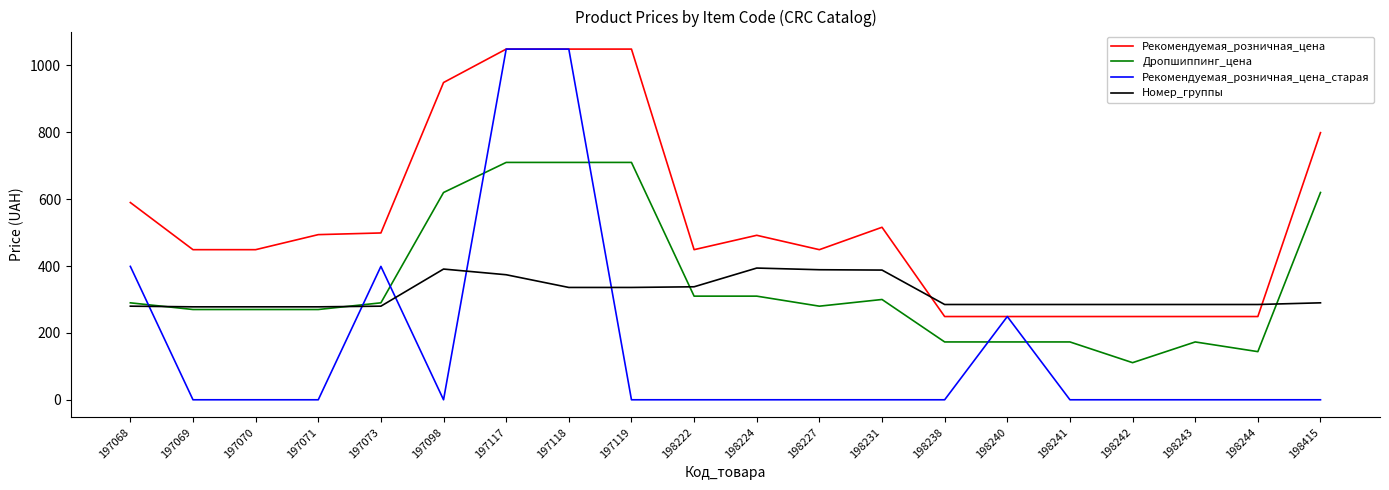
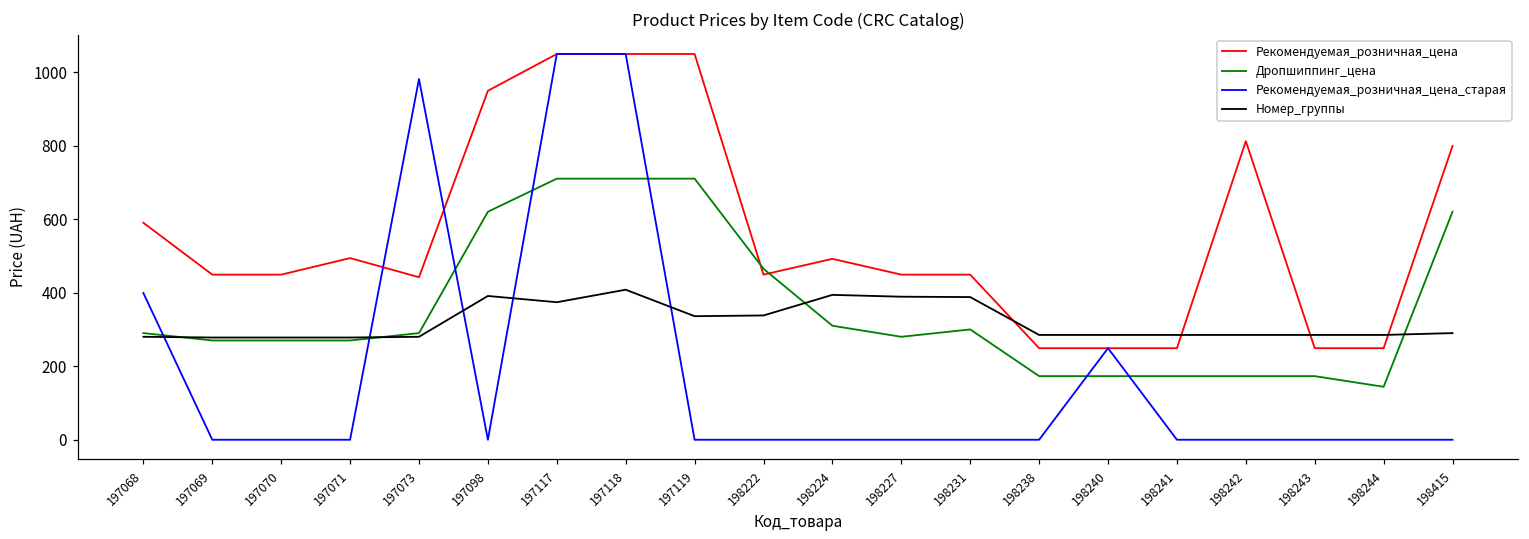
  {
    "Рекомендуемая_розничная_цена": {
      "197068": 590,
      "197069": 450,
      "197070": 450,
      "197071": 490,
-     "197073": 500,
+     "197073": 440,
      "197098": 950,
      "197119": 1050,
      "198222": 450,
      "198224": 490,
      "198227": 450,
-     "198231": 520,
+     "198231": 450,
      "198238": 250,
      "198241": 250,
-     "198242": 250,
+     "198242": 810,
      "198243": 250,
      "198244": 250,
      "198415": 800
    },
    "Дропшиппинг_цена": {
      "197068": 290,
      "197069": 270,
      "197070": 270,
      "197071": 270,
      "197073": 290,
      "197098": 620,
      "197117": 710,
      "197118": 710,
      "197119": 710,
-     "198222": 310,
+     "198222": 470,
      "198224": 310,
      "198227": 280,
      "198231": 300,
      "198238": 170,
      "198240": 170,
      "198241": 170,
-     "198242": 110,
+     "198242": 170,
      "198243": 170,
      "198244": 140,
      "198415": 620
    },
    "Рекомендуемая_розничная_цена_старая": {
      "197068": 400,
      "197069": 0,
      "197070": 0,
      "197071": 0,
-     "197073": 400,
+     "197073": 980,
      "197098": 0,
      "197119": 0,
      "198222": 0,
      "198224": 0,
      "198227": 0,
      "198231": 0,
      "198238": 0,
      "198241": 0,
      "198242": 0,
      "198243": 0,
      "198244": 0,
      "198415": 0
    },
    "Номер_группы": {
      "197068": 280,
      "197069": 280,
      "197070": 280,
      "197071": 280,
      "197073": 280,
      "197098": 390,
      "197117": 370,
-     "197118": 340,
+     "197118": 410,
      "197119": 340,
      "198222": 340,
      "198224": 390,
      "198227": 390,
      "198231": 390,
      "198238": 290,
      "198240": 290,
      "198241": 290,
      "198242": 290,
      "198243": 290,
      "198244": 290,
      "198415": 290
    }
  }
